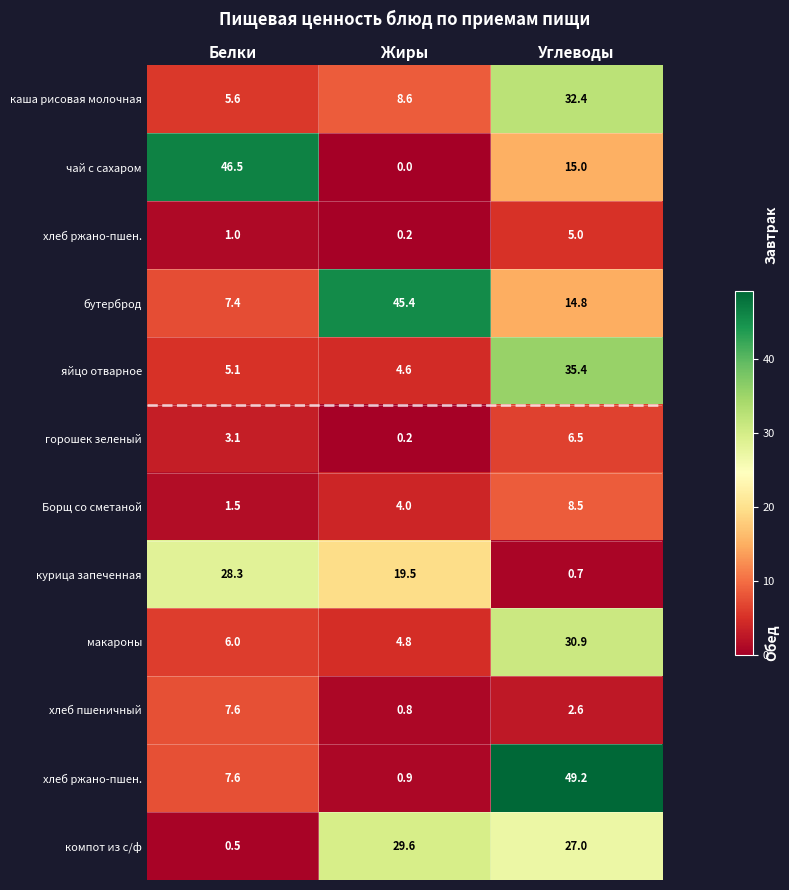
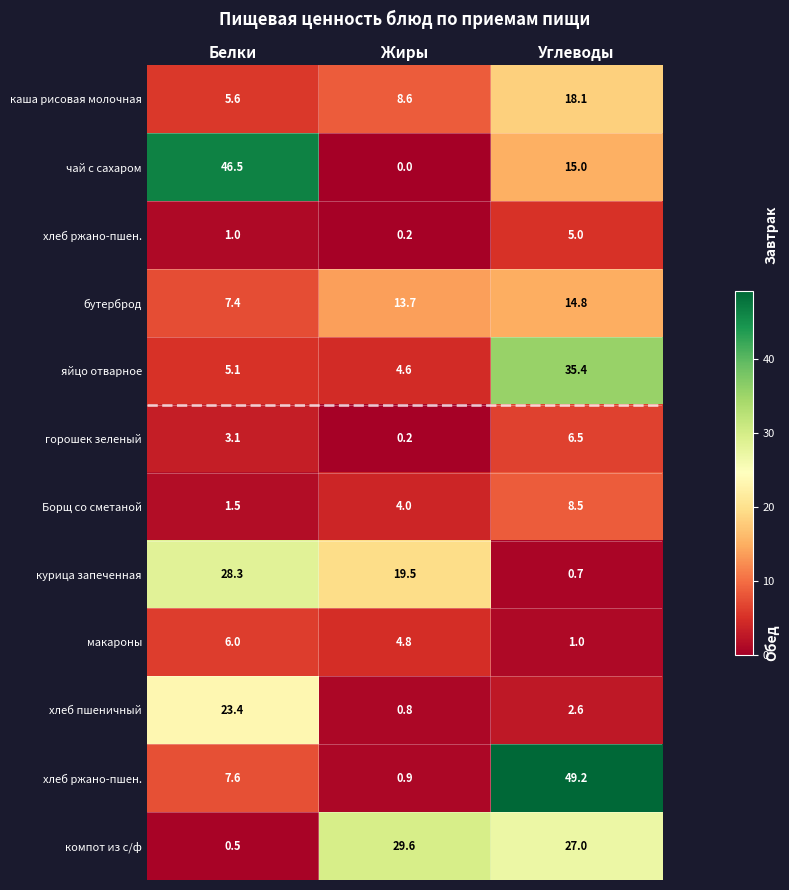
  {
    "каша рисовая молочная": {
      "Белки": 5.6,
      "Жиры": 8.6,
-     "Углеводы": 32.4
+     "Углеводы": 18.1
    },
    "чай с сахаром": {
      "Белки": 46.5,
      "Жиры": 0.0,
      "Углеводы": 15.0
    },
    "бутерброд": {
      "Белки": 7.4,
-     "Жиры": 45.4,
+     "Жиры": 13.7,
      "Углеводы": 14.8
    },
    "яйцо отварное": {
      "Белки": 5.1,
      "Жиры": 4.6,
      "Углеводы": 35.4
    },
    "горошек зеленый": {
      "Белки": 3.1,
      "Жиры": 0.2,
      "Углеводы": 6.5
    },
    "Борщ со сметаной": {
      "Белки": 1.5,
      "Жиры": 4.0,
      "Углеводы": 8.5
    },
    "курица запеченная": {
      "Белки": 28.3,
      "Жиры": 19.5,
      "Углеводы": 0.7
    },
    "макароны": {
      "Белки": 6.0,
      "Жиры": 4.8,
-     "Углеводы": 30.9
+     "Углеводы": 1.0
    },
    "хлеб пшеничный": {
-     "Белки": 7.6,
+     "Белки": 23.4,
      "Жиры": 0.8,
      "Углеводы": 2.6
    },
    "компот из с/ф": {
      "Белки": 0.5,
      "Жиры": 29.6,
      "Углеводы": 27.0
    }
  }
